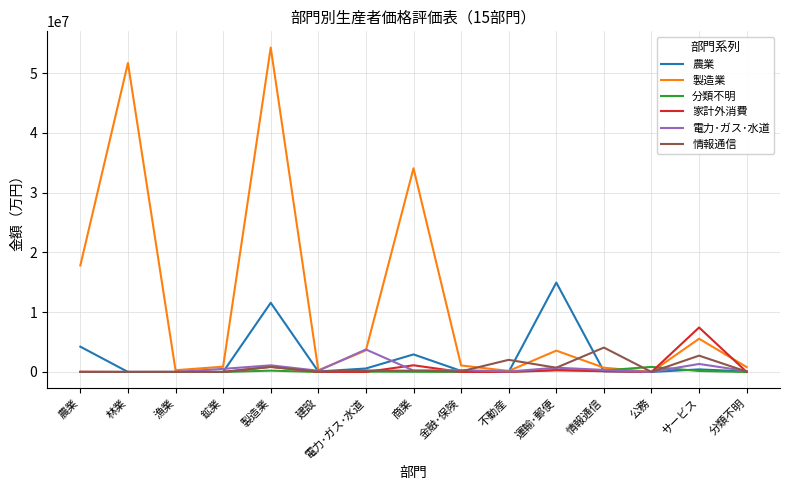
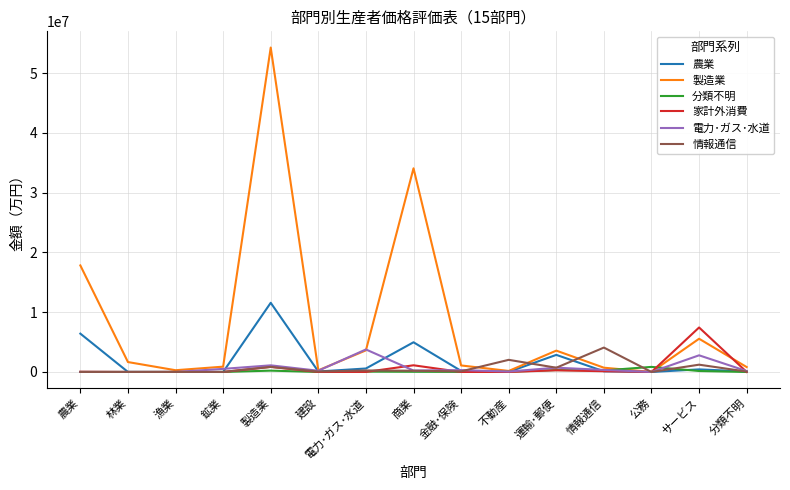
  {
    "農業": {
-     "農業": 4000000,
+     "農業": 6000000,
      "製造業": 12000000,
-     "商業": 3000000,
-     "運輸･郵便": 15000000
+     "商業": 5000000,
+     "運輸･郵便": 3000000
    },
    "製造業": {
      "農業": 18000000,
-     "林業": 52000000,
+     "林業": 2000000,
      "製造業": 54000000,
      "商業": 34000000,
      "金融･保険": 1000000,
      "運輸･郵便": 4000000,
      "サービス": 6000000,
      "分類不明": 1000000
    },
    "分類不明": {
      "製造業": 0,
      "公務": 1000000
    },
    "家計外消費": {
      "商業": 1000000,
      "サービス": 7000000
    },
    "電力･ガス･水道": {
-     "サービス": 1000000
+     "サービス": 3000000
    },
    "情報通信": {
      "不動産": 2000000,
      "情報通信": 4000000,
-     "サービス": 3000000
+     "サービス": 1000000
    }
  }
